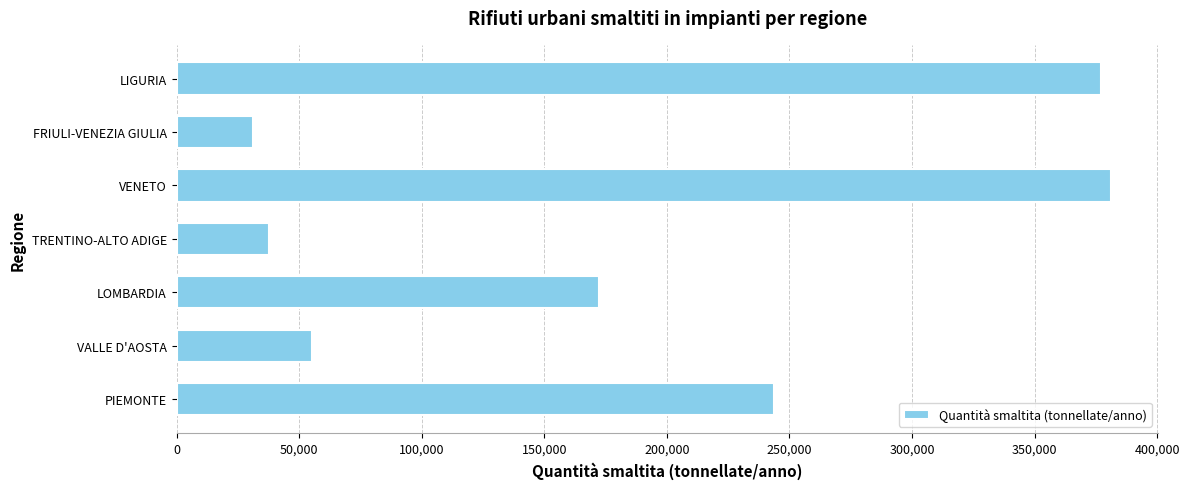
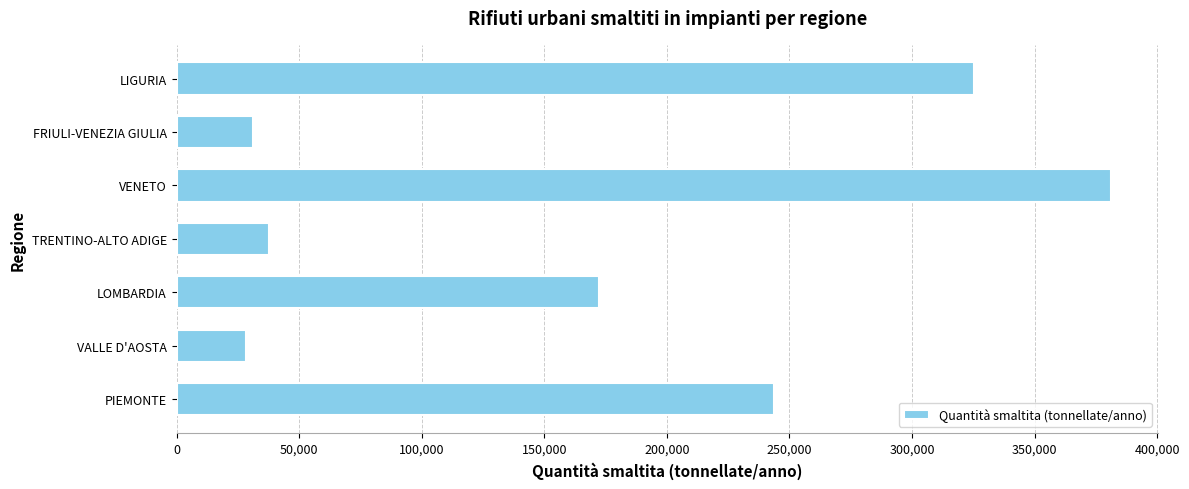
  {
-   "LIGURIA": "377,000",
+   "LIGURIA": "325,000",
    "FRIULI-VENEZIA GIULIA": "31,000",
    "VENETO": "381,000",
    "TRENTINO-ALTO ADIGE": "38,000",
    "LOMBARDIA": "172,000",
-   "VALLE D'AOSTA": "55,000",
+   "VALLE D'AOSTA": "28,000",
    "PIEMONTE": "244,000"
  }
